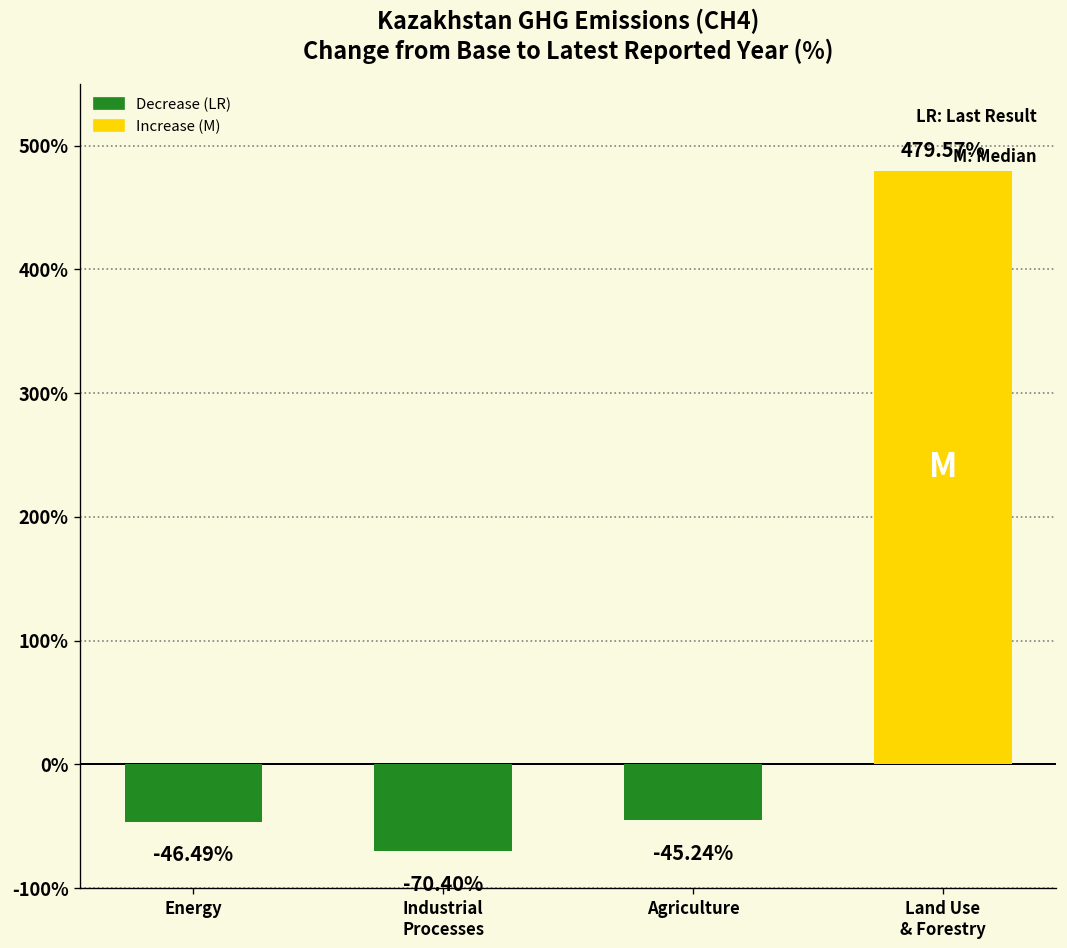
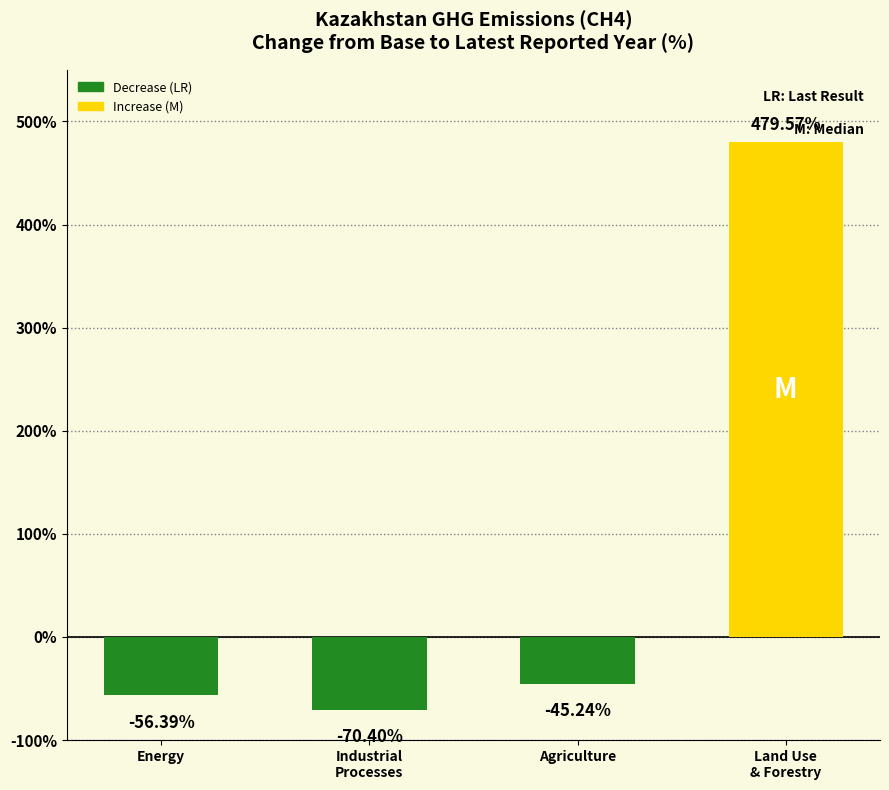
  {
-   "Energy": "-46.49%",
+   "Energy": "-56.39%",
    "Industrial Processes": "-70.40%",
    "Agriculture": "-45.24%"
  }
